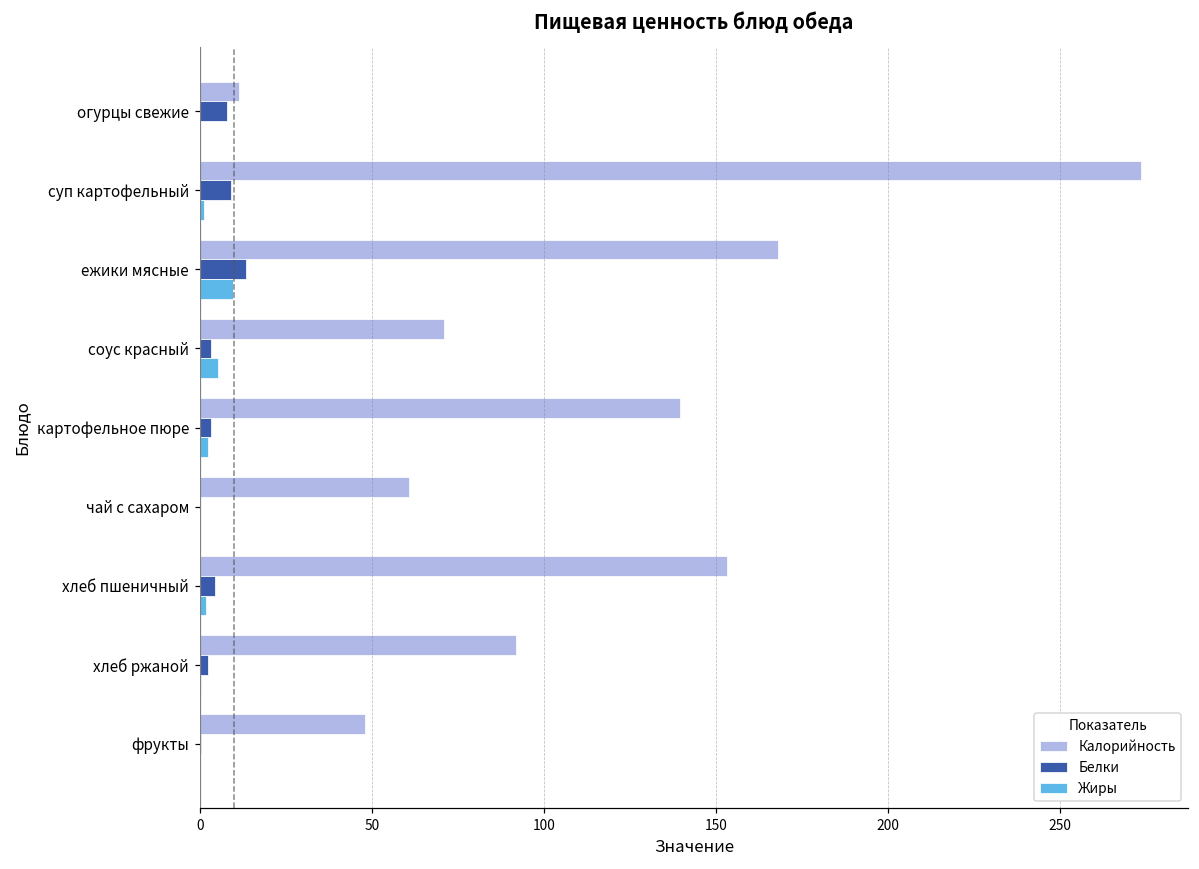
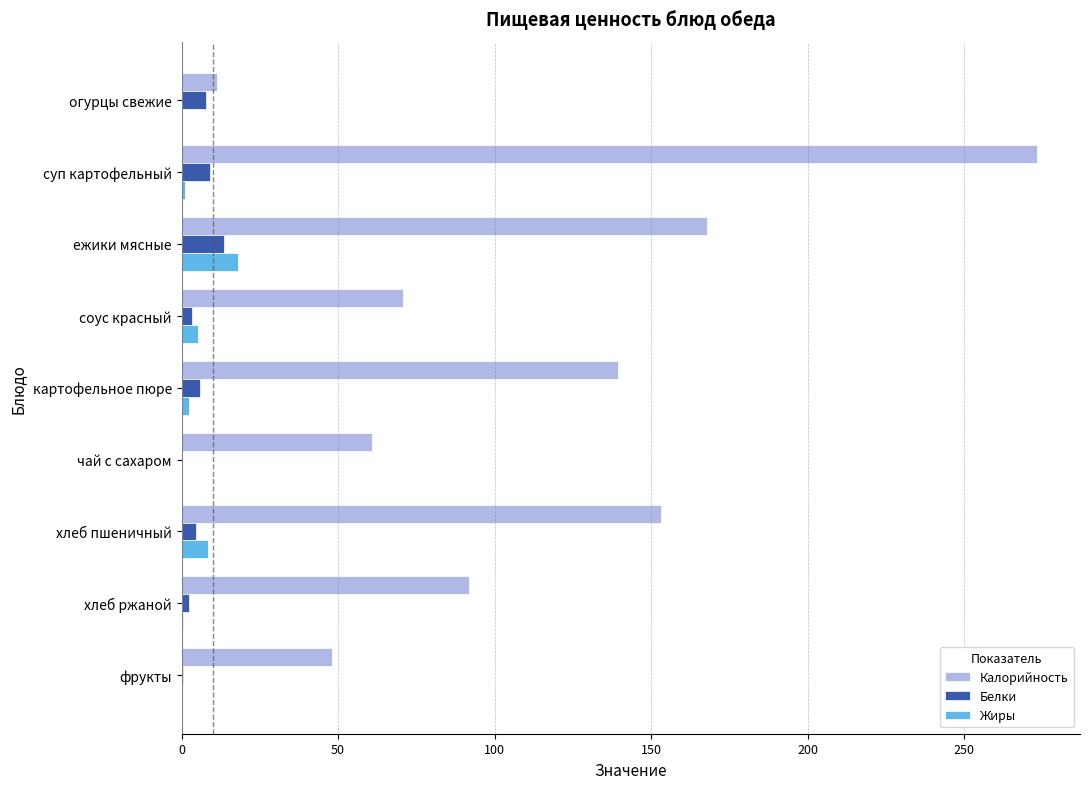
  {
    "Калорийность": {
      "огурцы свежие": 11,
      "суп картофельный": 273,
      "ежики мясные": 168,
      "соус красный": 71,
      "картофельное пюре": 139,
      "чай с сахаром": 61,
      "хлеб пшеничный": 153,
      "хлеб ржаной": 92,
      "фрукты": 48
    },
    "Белки": {
      "огурцы свежие": 8,
      "суп картофельный": 9,
      "ежики мясные": 14,
      "соус красный": 3,
-     "картофельное пюре": 3,
+     "картофельное пюре": 6,
      "хлеб пшеничный": 5,
      "хлеб ржаной": 2
    },
    "Жиры": {
      "суп картофельный": 1,
-     "ежики мясные": 10,
+     "ежики мясные": 18,
      "соус красный": 5,
      "картофельное пюре": 2,
      "чай с сахаром": 0,
-     "хлеб пшеничный": 2,
+     "хлеб пшеничный": 9,
      "фрукты": 0
    }
  }
